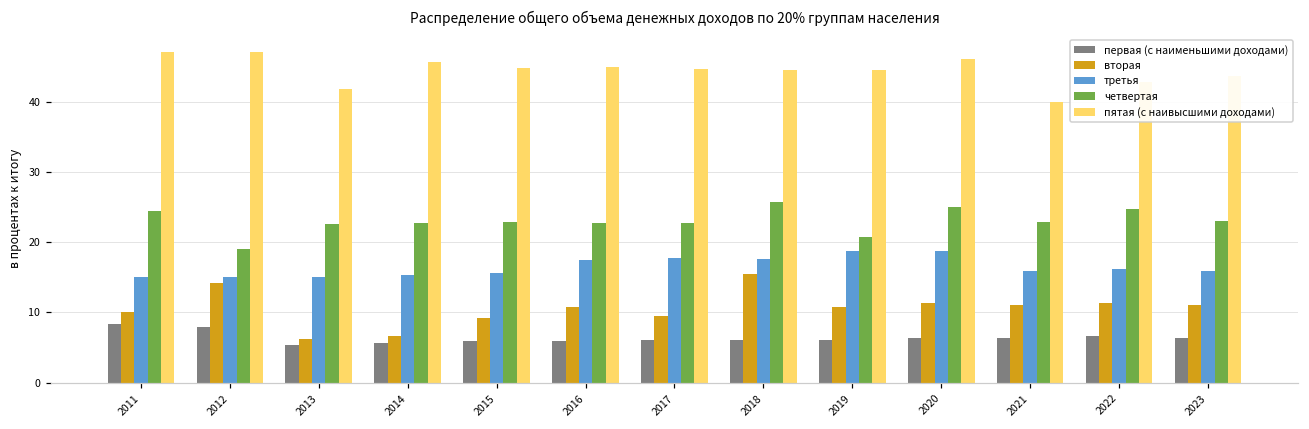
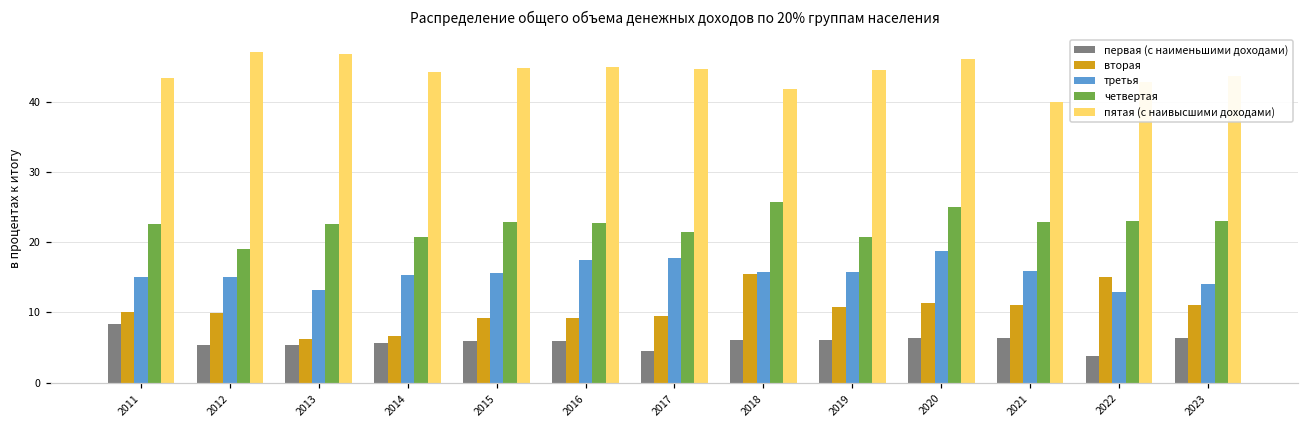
  {
    "первая (с наименьшими доходами)": {
      "2011": 8,
-     "2012": 8,
+     "2012": 5,
      "2013": 5,
      "2014": 6,
      "2015": 6,
      "2016": 6,
-     "2017": 6,
+     "2017": 5,
      "2018": 6,
      "2019": 6,
      "2020": 6,
      "2021": 6,
-     "2022": 7,
+     "2022": 4,
      "2023": 6
    },
    "вторая": {
      "2011": 10,
-     "2012": 14,
+     "2012": 10,
      "2013": 6,
      "2014": 7,
      "2015": 9,
-     "2016": 11,
+     "2016": 9,
      "2017": 10,
      "2018": 16,
      "2019": 11,
      "2020": 11,
      "2021": 11,
-     "2022": 11,
+     "2022": 15,
      "2023": 11
    },
    "третья": {
      "2011": 15,
      "2012": 15,
-     "2013": 15,
+     "2013": 13,
      "2014": 15,
      "2015": 16,
      "2016": 18,
      "2017": 18,
-     "2018": 18,
-     "2019": 19,
+     "2018": 16,
+     "2019": 16,
      "2020": 19,
      "2021": 16,
-     "2022": 16,
-     "2023": 16
+     "2022": 13,
+     "2023": 14
    },
    "четвертая": {
-     "2011": 25,
+     "2011": 23,
      "2012": 19,
      "2013": 23,
-     "2014": 23,
+     "2014": 21,
      "2015": 23,
      "2016": 23,
-     "2017": 23,
+     "2017": 22,
      "2018": 26,
      "2019": 21,
      "2020": 25,
      "2021": 23,
-     "2022": 25,
+     "2022": 23,
      "2023": 23
    },
    "пятая (с наивысшими доходами)": {
-     "2011": 47,
+     "2011": 43,
      "2012": 47,
-     "2013": 42,
-     "2014": 46,
+     "2013": 47,
+     "2014": 44,
      "2015": 45,
      "2016": 45,
      "2017": 45,
-     "2018": 45,
+     "2018": 42,
      "2019": 45,
      "2020": 46,
      "2021": 40
    }
  }
